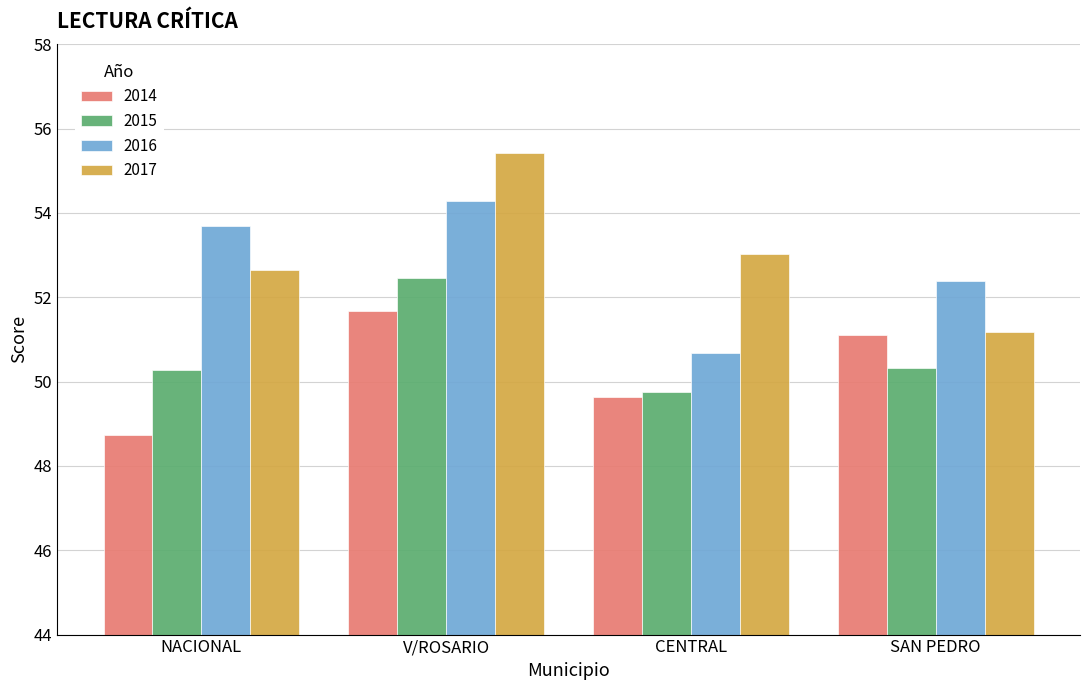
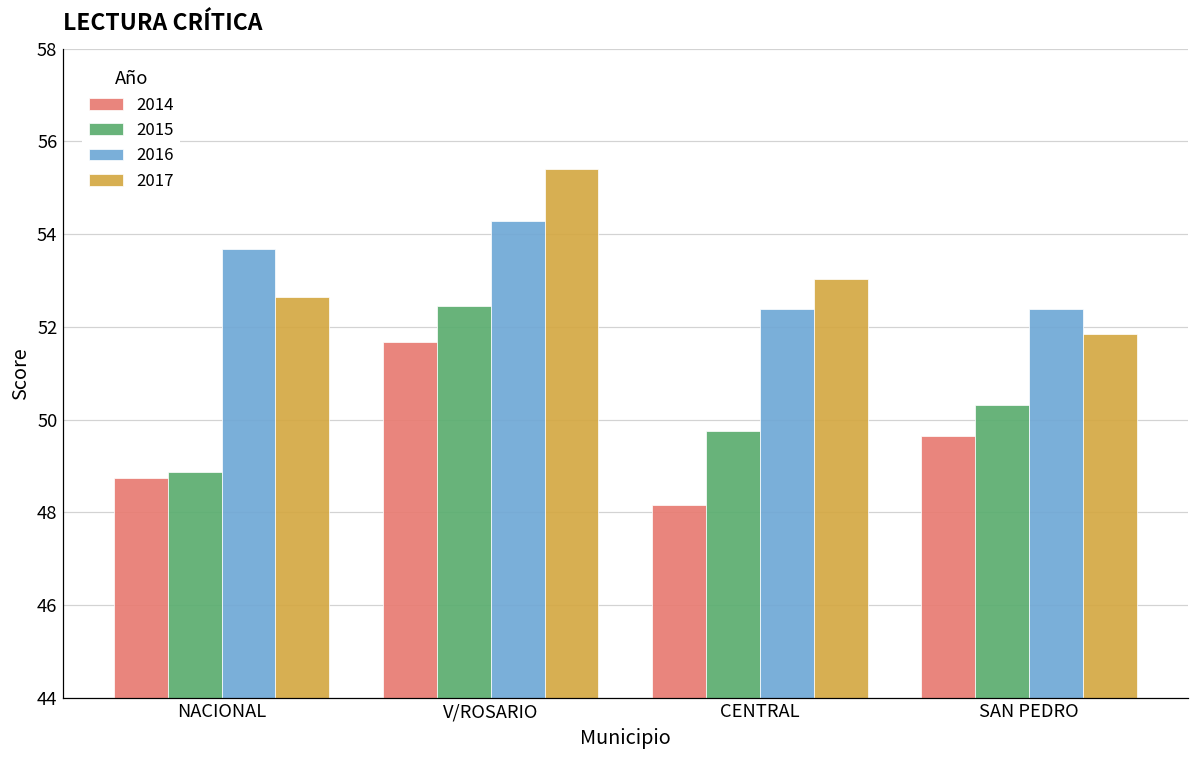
  {
    "2014": {
      "NACIONAL": 48.7,
      "V/ROSARIO": 51.7,
-     "CENTRAL": 49.6,
-     "SAN PEDRO": 51.1
+     "CENTRAL": 48.2,
+     "SAN PEDRO": 49.6
    },
    "2015": {
-     "NACIONAL": 50.3,
+     "NACIONAL": 48.9,
      "V/ROSARIO": 52.5,
      "CENTRAL": 49.8,
      "SAN PEDRO": 50.3
    },
    "2016": {
      "NACIONAL": 53.7,
      "V/ROSARIO": 54.3,
-     "CENTRAL": 50.7,
+     "CENTRAL": 52.4,
      "SAN PEDRO": 52.4
    },
    "2017": {
      "NACIONAL": 52.7,
      "V/ROSARIO": 55.4,
      "CENTRAL": 53.0,
-     "SAN PEDRO": 51.2
+     "SAN PEDRO": 51.9
    }
  }
